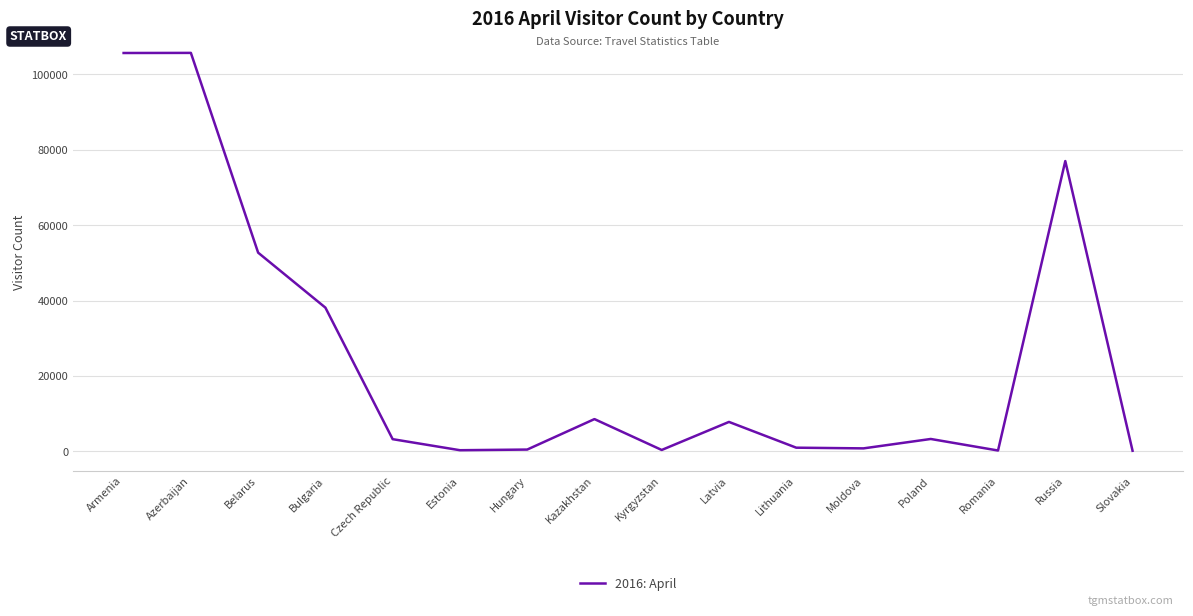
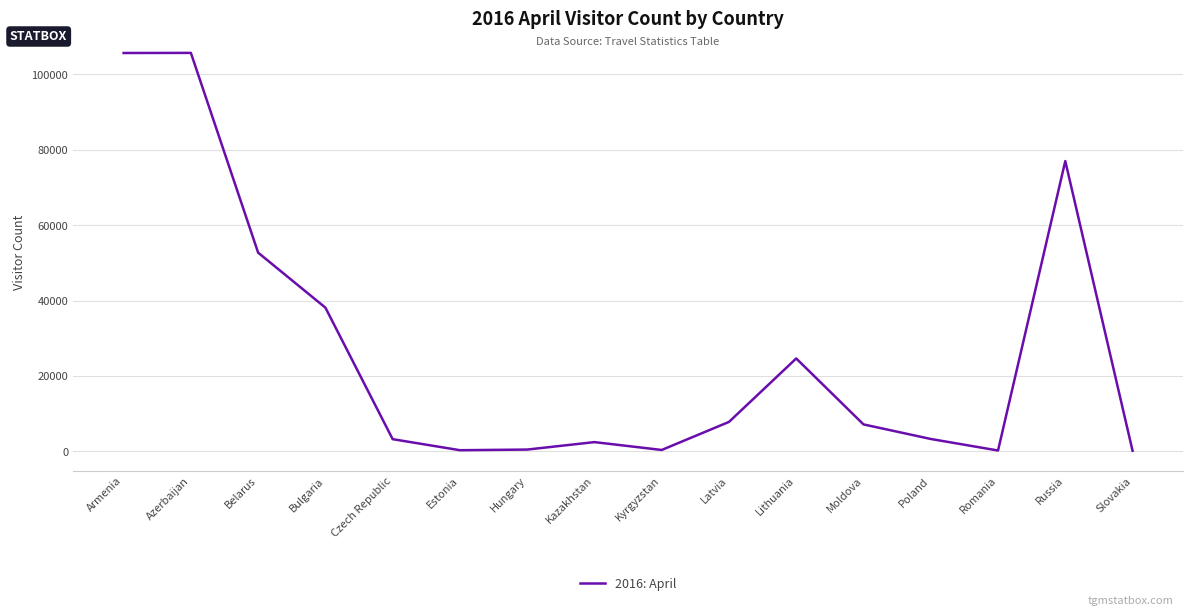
  {
    "Armenia": 106000,
    "Azerbaijan": 106000,
    "Belarus": 53000,
    "Bulgaria": 38000,
    "Czech Republic": 3000,
    "Estonia": 0,
    "Hungary": 0,
-   "Kazakhstan": 9000,
+   "Kazakhstan": 2000,
    "Kyrgyzstan": 0,
    "Latvia": 8000,
-   "Lithuania": 1000,
-   "Moldova": 1000,
+   "Lithuania": 25000,
+   "Moldova": 7000,
    "Poland": 3000,
    "Romania": 0,
    "Russia": 77000,
    "Slovakia": 0
  }
